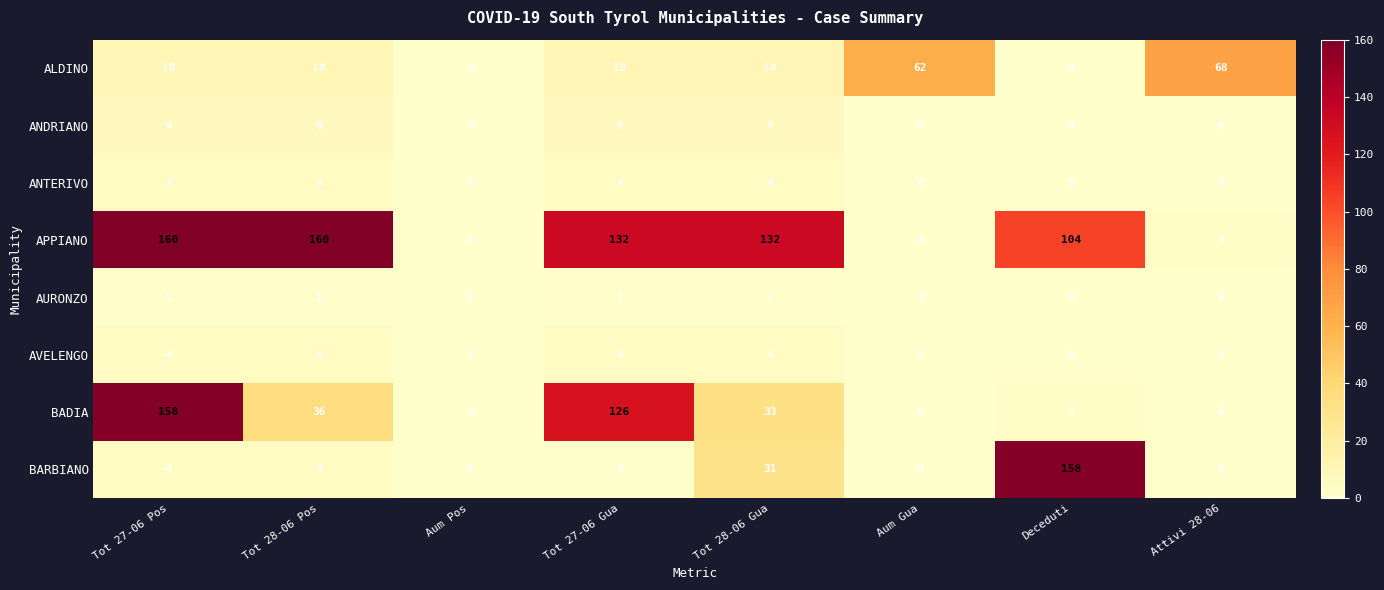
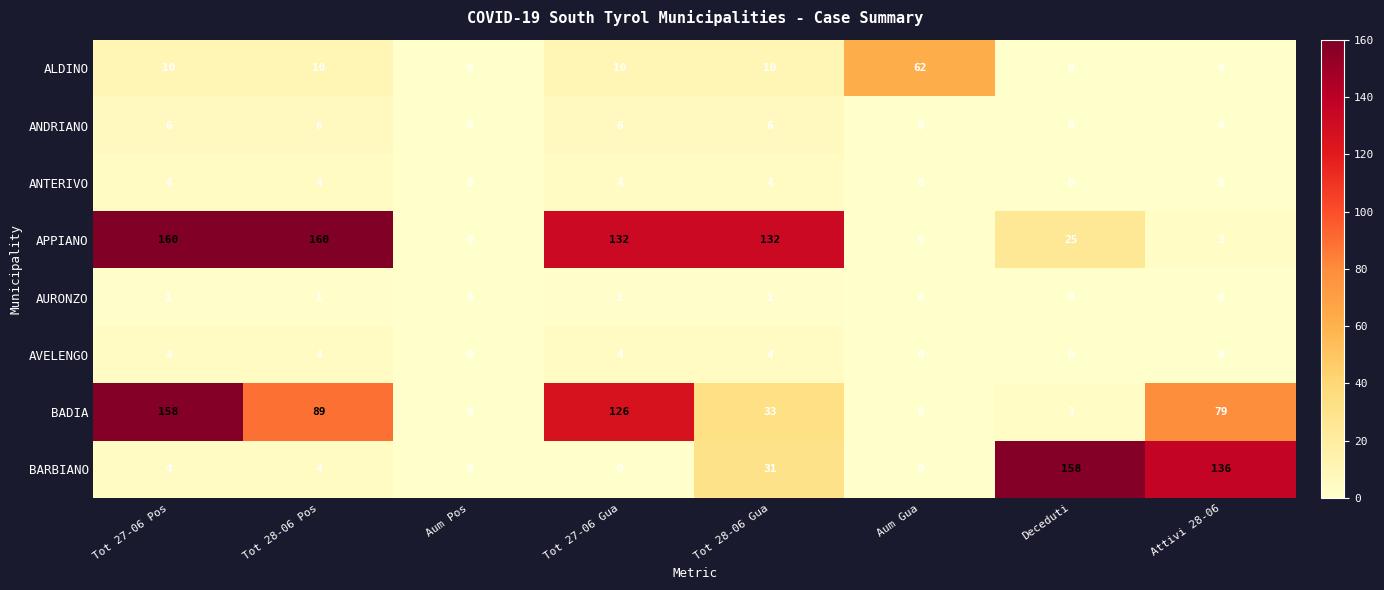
  {
    "ALDINO": {
      "Tot 27-06 Pos": 10,
      "Tot 28-06 Pos": 10,
      "Aum Pos": 0,
      "Tot 27-06 Gua": 10,
      "Tot 28-06 Gua": 10,
      "Aum Gua": 62,
      "Deceduti": 0,
-     "Attivi 28-06": 68
+     "Attivi 28-06": 0
    },
    "ANDRIANO": {
      "Tot 27-06 Pos": 6,
      "Tot 28-06 Pos": 6,
      "Aum Pos": 0,
      "Tot 27-06 Gua": 6,
      "Tot 28-06 Gua": 6,
      "Aum Gua": 0,
      "Deceduti": 0,
      "Attivi 28-06": 0
    },
    "ANTERIVO": {
      "Tot 27-06 Pos": 4,
      "Tot 28-06 Pos": 4,
      "Aum Pos": 0,
      "Tot 27-06 Gua": 4,
      "Tot 28-06 Gua": 4,
      "Aum Gua": 0,
      "Deceduti": 0,
      "Attivi 28-06": 0
    },
    "APPIANO": {
      "Tot 27-06 Pos": 160,
      "Tot 28-06 Pos": 160,
      "Aum Pos": 0,
      "Tot 27-06 Gua": 132,
      "Tot 28-06 Gua": 132,
      "Aum Gua": 0,
-     "Deceduti": 104,
+     "Deceduti": 25,
      "Attivi 28-06": 3
    },
    "AURONZO": {
      "Tot 27-06 Pos": 1,
      "Tot 28-06 Pos": 1,
      "Aum Pos": 0,
      "Tot 27-06 Gua": 1,
      "Tot 28-06 Gua": 1,
      "Aum Gua": 0,
      "Deceduti": 0,
      "Attivi 28-06": 0
    },
    "AVELENGO": {
      "Tot 27-06 Pos": 4,
      "Tot 28-06 Pos": 4,
      "Aum Pos": 0,
      "Tot 27-06 Gua": 4,
      "Tot 28-06 Gua": 4,
      "Aum Gua": 0,
      "Deceduti": 0,
      "Attivi 28-06": 0
    },
    "BADIA": {
      "Tot 27-06 Pos": 158,
-     "Tot 28-06 Pos": 36,
+     "Tot 28-06 Pos": 89,
      "Aum Pos": 0,
      "Tot 27-06 Gua": 126,
      "Tot 28-06 Gua": 33,
      "Aum Gua": 0,
      "Deceduti": 3,
-     "Attivi 28-06": 0
+     "Attivi 28-06": 79
    },
    "BARBIANO": {
      "Tot 27-06 Pos": 4,
      "Tot 28-06 Pos": 4,
      "Aum Pos": 0,
      "Tot 27-06 Gua": 0,
      "Tot 28-06 Gua": 31,
      "Aum Gua": 0,
      "Deceduti": 158,
-     "Attivi 28-06": 0
+     "Attivi 28-06": 136
    }
  }
